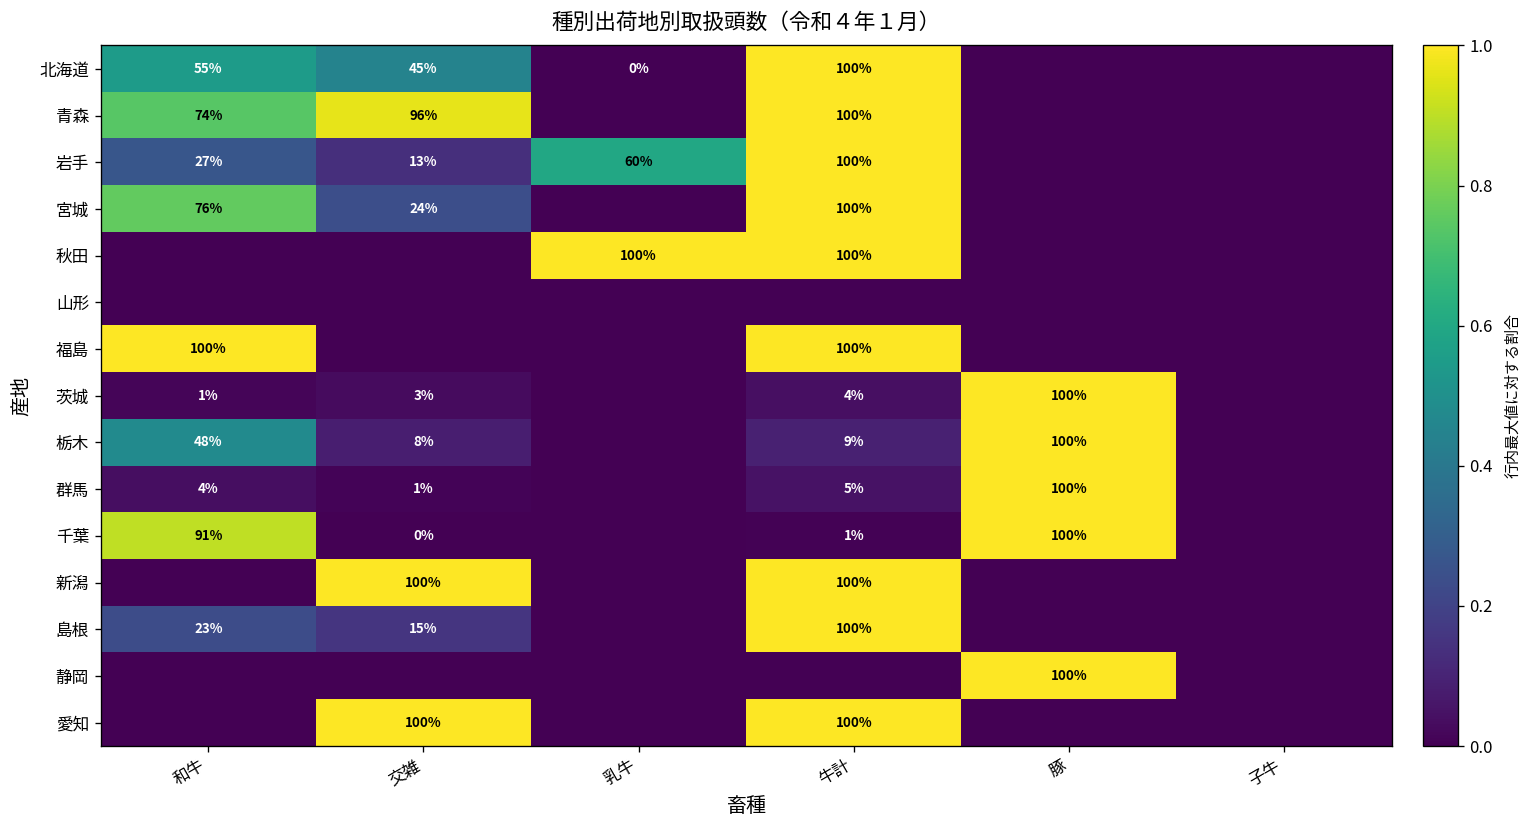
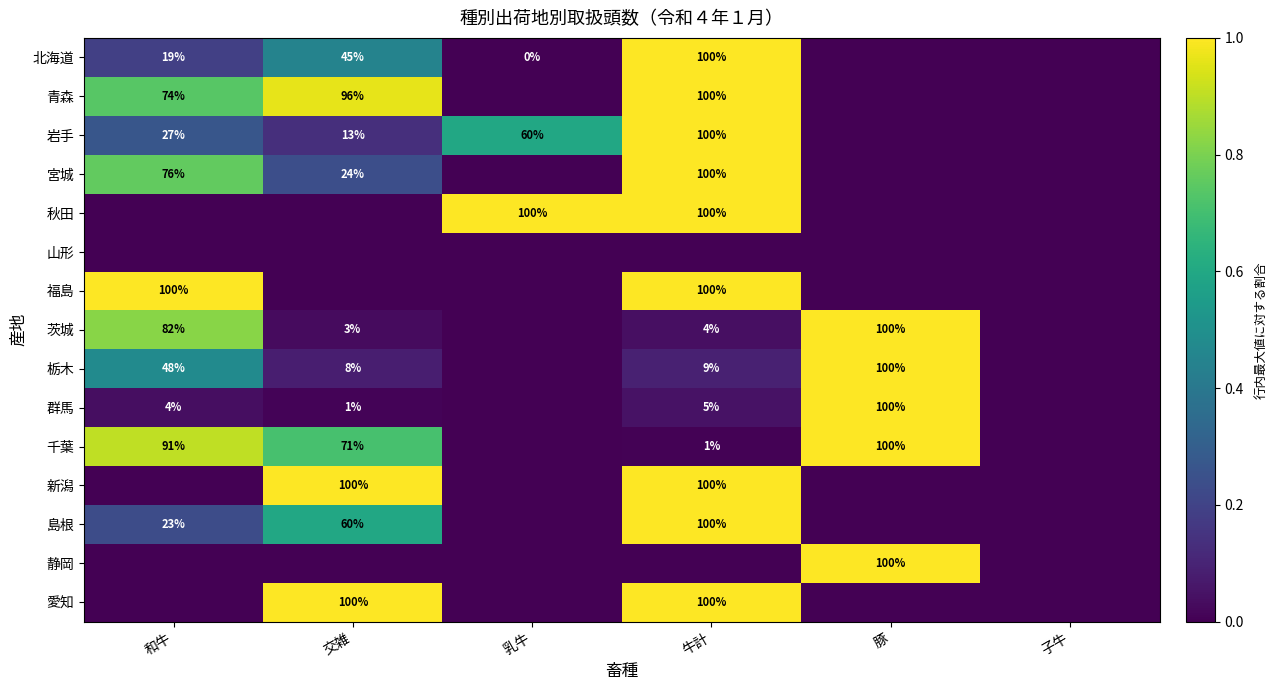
  {
    "北海道": {
-     "和牛": "55%",
+     "和牛": "19%",
      "交雑": "45%",
      "乳牛": "0%",
      "牛計": "100%"
    },
    "青森": {
      "和牛": "74%",
      "交雑": "96%",
      "牛計": "100%"
    },
    "岩手": {
      "和牛": "27%",
      "交雑": "13%",
      "乳牛": "60%",
      "牛計": "100%"
    },
    "宮城": {
      "和牛": "76%",
      "交雑": "24%",
      "牛計": "100%"
    },
    "秋田": {
      "乳牛": "100%",
      "牛計": "100%"
    },
    "福島": {
      "和牛": "100%",
      "牛計": "100%"
    },
    "茨城": {
-     "和牛": "1%",
+     "和牛": "82%",
      "交雑": "3%",
      "牛計": "4%",
      "豚": "100%"
    },
    "栃木": {
      "和牛": "48%",
      "交雑": "8%",
      "牛計": "9%",
      "豚": "100%"
    },
    "群馬": {
      "和牛": "4%",
      "交雑": "1%",
      "牛計": "5%",
      "豚": "100%"
    },
    "千葉": {
      "和牛": "91%",
-     "交雑": "0%",
+     "交雑": "71%",
      "牛計": "1%",
      "豚": "100%"
    },
    "新潟": {
      "交雑": "100%",
      "牛計": "100%"
    },
    "島根": {
      "和牛": "23%",
-     "交雑": "15%",
+     "交雑": "60%",
      "牛計": "100%"
    },
    "静岡": {
      "豚": "100%"
    },
    "愛知": {
      "交雑": "100%",
      "牛計": "100%"
    }
  }
